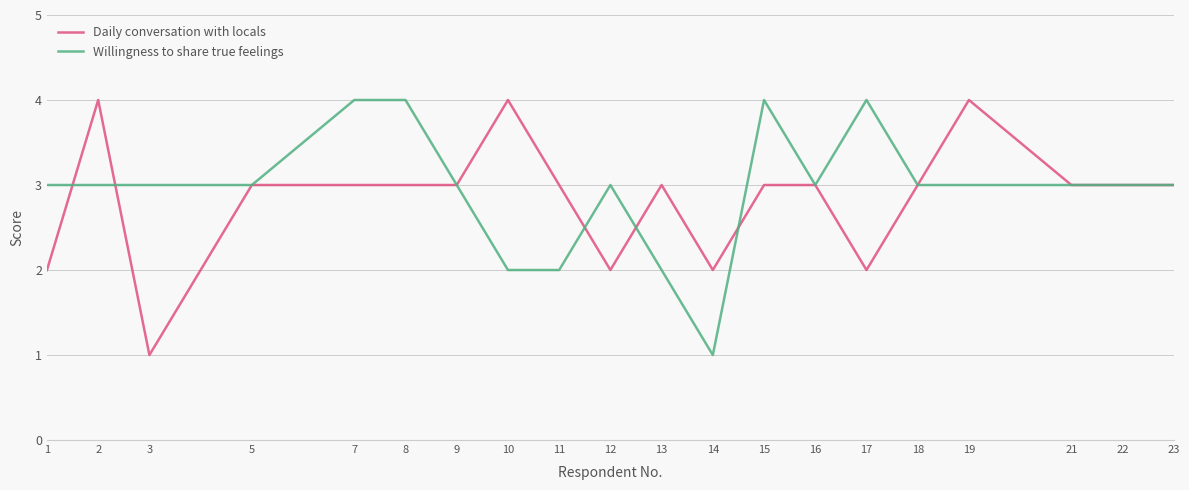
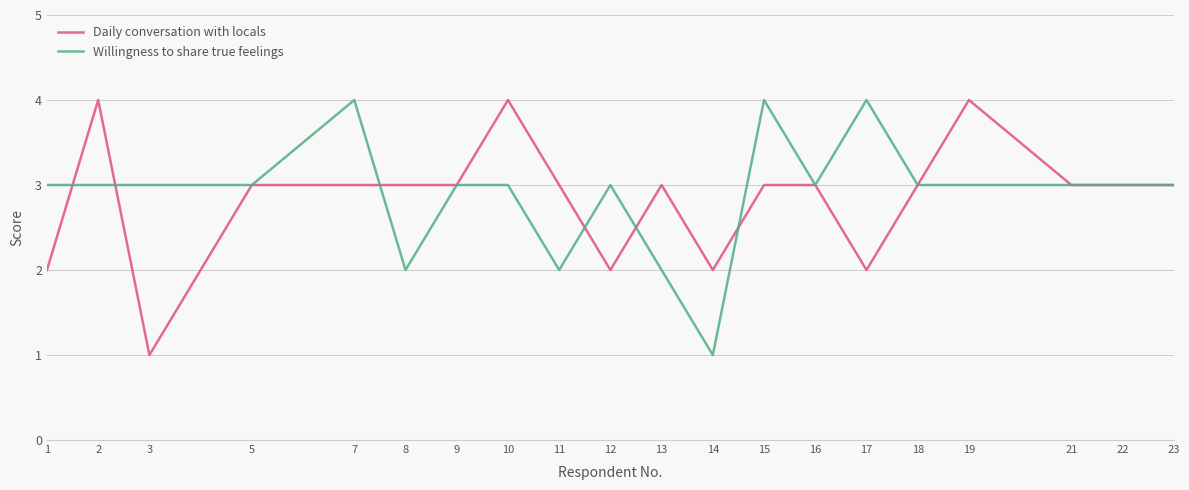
  {
    "Daily conversation with locals": {
      "1": 2,
      "2": 4,
      "3": 1,
      "7": 3,
      "8": 3,
      "10": 4,
      "11": 3,
      "12": 2,
      "13": 3,
      "14": 2,
      "15": 3,
      "17": 2,
      "19": 4
    },
    "Willingness to share true feelings": {
      "1": 3,
      "2": 3,
      "3": 3,
      "7": 4,
-     "8": 4,
-     "10": 2,
+     "8": 2,
+     "10": 3,
      "11": 2,
      "12": 3,
      "13": 2,
      "14": 1,
      "15": 4,
      "17": 4,
      "19": 3
    }
  }
